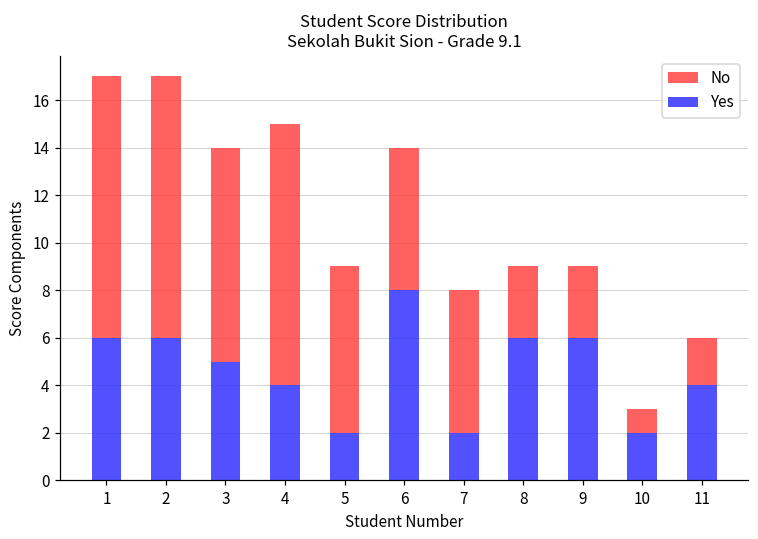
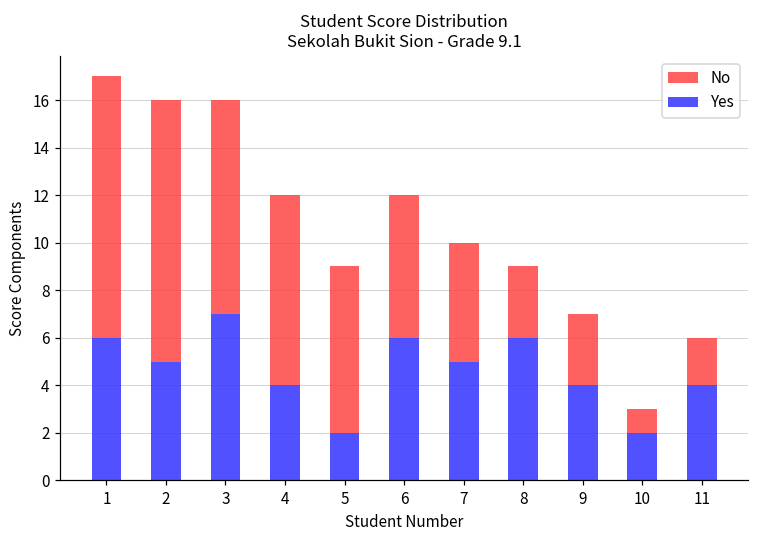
  {
    "No": {
      "1": 11,
      "2": 11,
      "3": 9,
-     "4": 11,
+     "4": 8,
      "5": 7,
      "6": 6,
-     "7": 6,
+     "7": 5,
      "8": 3,
      "9": 3,
      "10": 1,
      "11": 2
    },
    "Yes": {
      "1": 6,
-     "2": 6,
-     "3": 5,
+     "2": 5,
+     "3": 7,
      "4": 4,
      "5": 2,
-     "6": 8,
-     "7": 2,
+     "6": 6,
+     "7": 5,
      "8": 6,
-     "9": 6,
+     "9": 4,
      "10": 2,
      "11": 4
    }
  }
